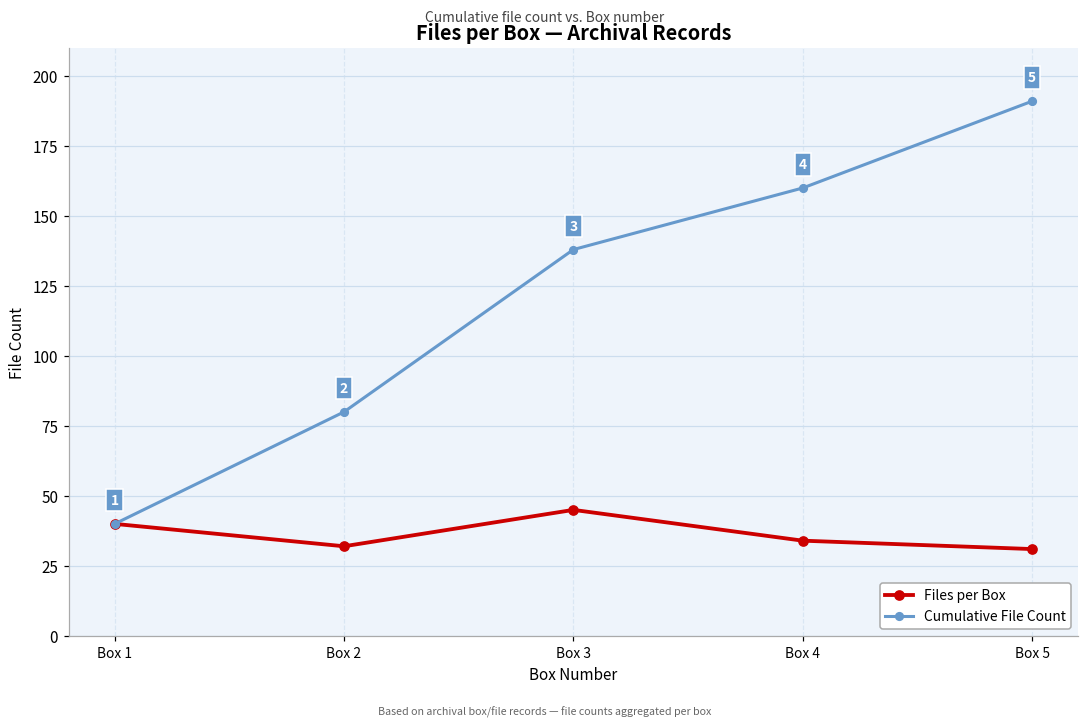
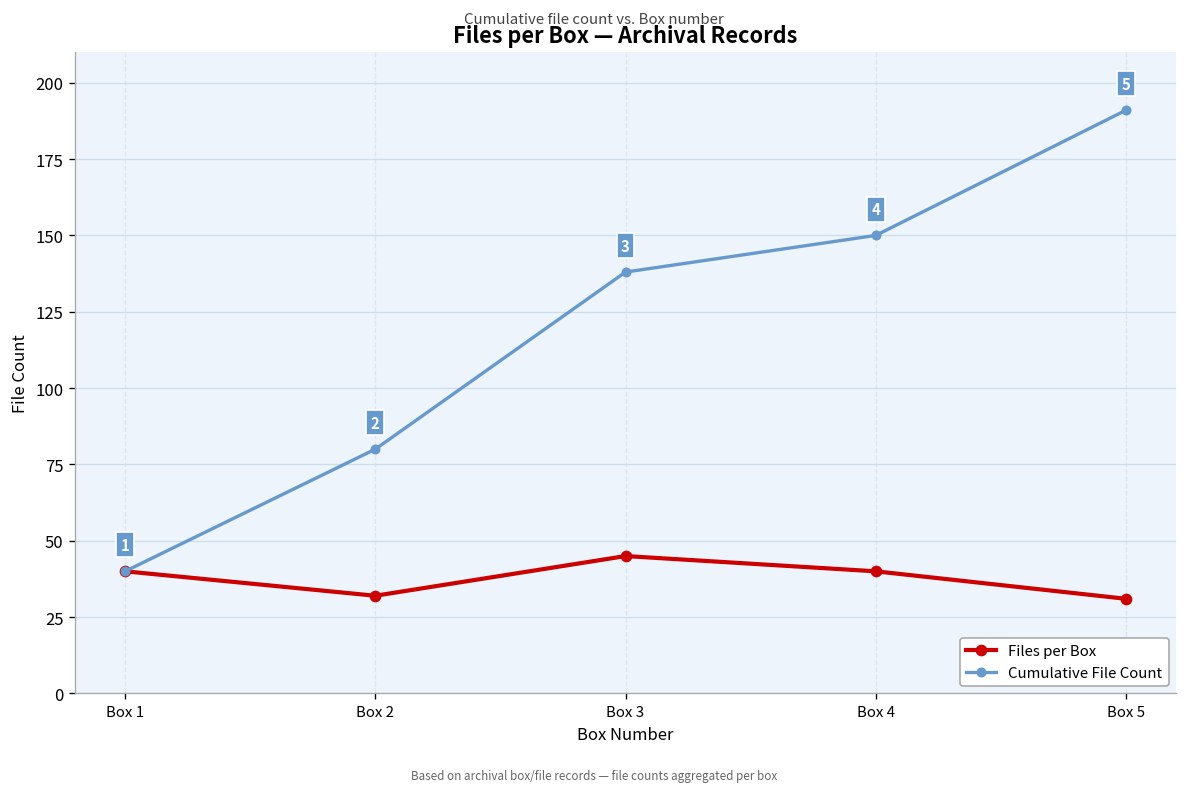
  {
    "Files per Box": {
      "Box 2": 32,
      "Box 3": 45,
-     "Box 4": 34,
+     "Box 4": 40,
      "Box 5": 31
    },
    "Cumulative File Count": {
-     "Box 4": 160
+     "Box 4": 150
    }
  }
